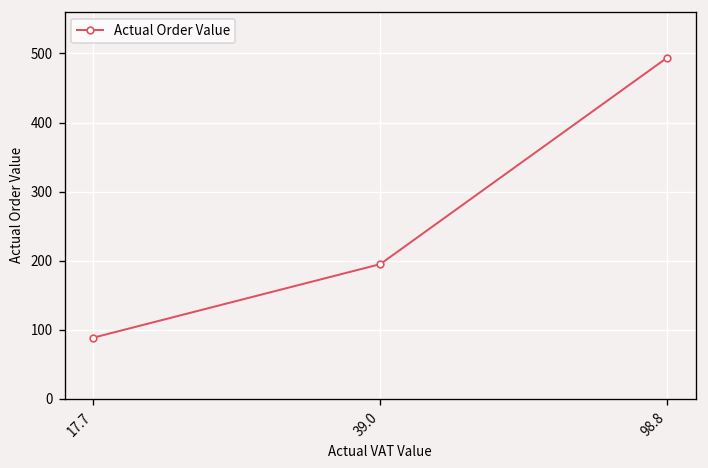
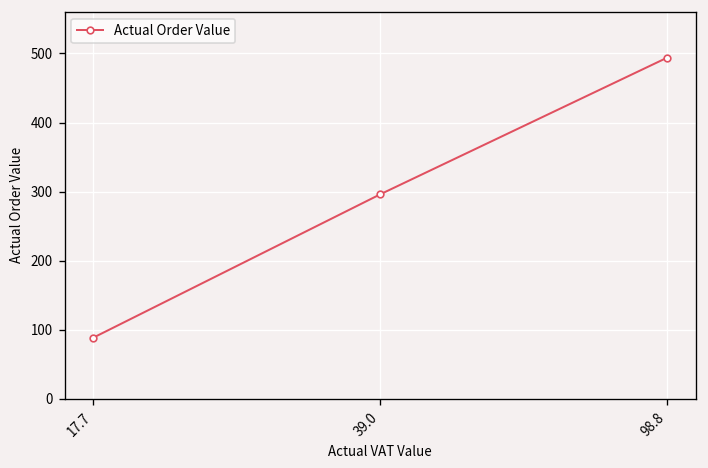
  {
    "17.7": 90,
-   "39.0": 200,
+   "39.0": 300,
    "98.8": 490
  }
